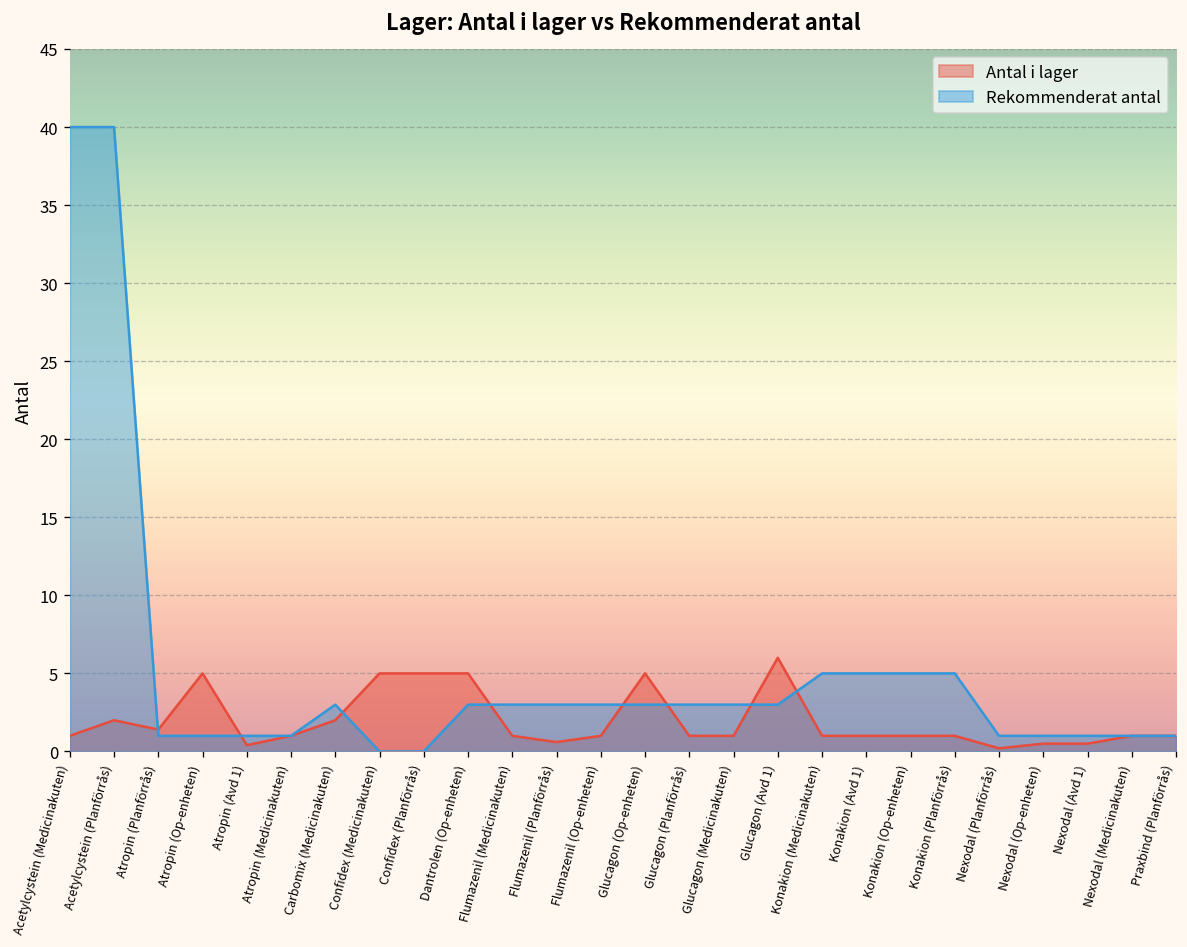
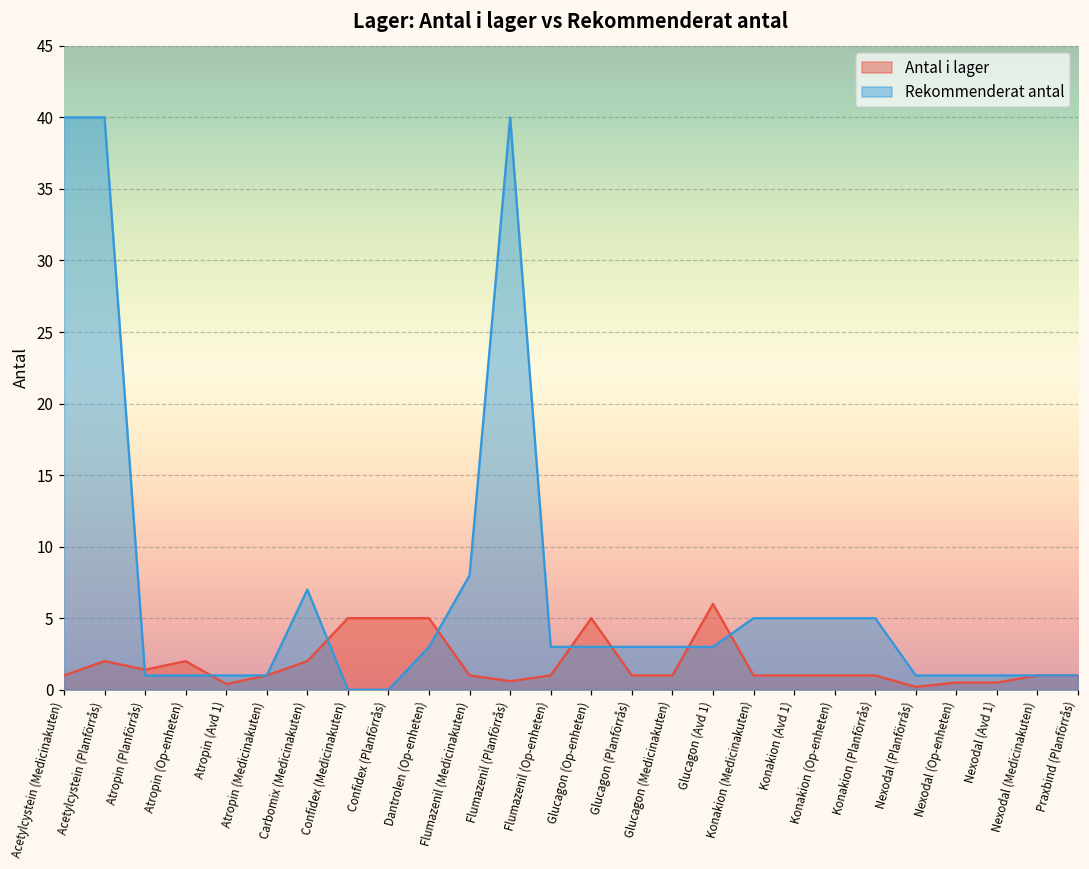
  {
    "Antal i lager": {
      "Acetylcystein (Medicinakuten)": 1,
      "Acetylcystein (Planförrås)": 2,
      "Atropin (Planförrås)": 1.4,
-     "Atropin (Op-enheten)": 5,
+     "Atropin (Op-enheten)": 2,
      "Atropin (Avd 1)": 0.4,
      "Carbomix (Medicinakuten)": 2,
      "Confidex (Medicinakuten)": 5,
      "Confidex (Planförrås)": 5,
      "Dantrolen (Op-enheten)": 5,
      "Flumazenil (Medicinakuten)": 1,
      "Flumazenil (Planförrås)": 0.6,
      "Flumazenil (Op-enheten)": 1,
      "Glucagon (Op-enheten)": 5,
      "Glucagon (Planförrås)": 1,
      "Glucagon (Medicinakuten)": 1,
      "Glucagon (Avd 1)": 6,
      "Konakion (Medicinakuten)": 1,
      "Konakion (Avd 1)": 1,
      "Konakion (Op-enheten)": 1,
      "Konakion (Planförrås)": 1,
      "Nexodal (Planförrås)": 0.2,
      "Nexodal (Op-enheten)": 0.5,
      "Nexodal (Avd 1)": 0.5
    },
    "Rekommenderat antal": {
      "Acetylcystein (Medicinakuten)": 40,
      "Acetylcystein (Planförrås)": 40,
      "Atropin (Planförrås)": 1,
      "Atropin (Op-enheten)": 1,
      "Atropin (Avd 1)": 1,
-     "Carbomix (Medicinakuten)": 3,
+     "Carbomix (Medicinakuten)": 7,
      "Confidex (Medicinakuten)": 0,
      "Confidex (Planförrås)": 0,
      "Dantrolen (Op-enheten)": 3,
-     "Flumazenil (Medicinakuten)": 3,
-     "Flumazenil (Planförrås)": 3,
+     "Flumazenil (Medicinakuten)": 8,
+     "Flumazenil (Planförrås)": 40,
      "Flumazenil (Op-enheten)": 3,
      "Glucagon (Op-enheten)": 3,
      "Glucagon (Planförrås)": 3,
      "Glucagon (Medicinakuten)": 3,
      "Glucagon (Avd 1)": 3,
      "Konakion (Medicinakuten)": 5,
      "Konakion (Avd 1)": 5,
      "Konakion (Op-enheten)": 5,
      "Konakion (Planförrås)": 5,
      "Nexodal (Planförrås)": 1,
      "Nexodal (Op-enheten)": 1,
      "Nexodal (Avd 1)": 1
    }
  }
